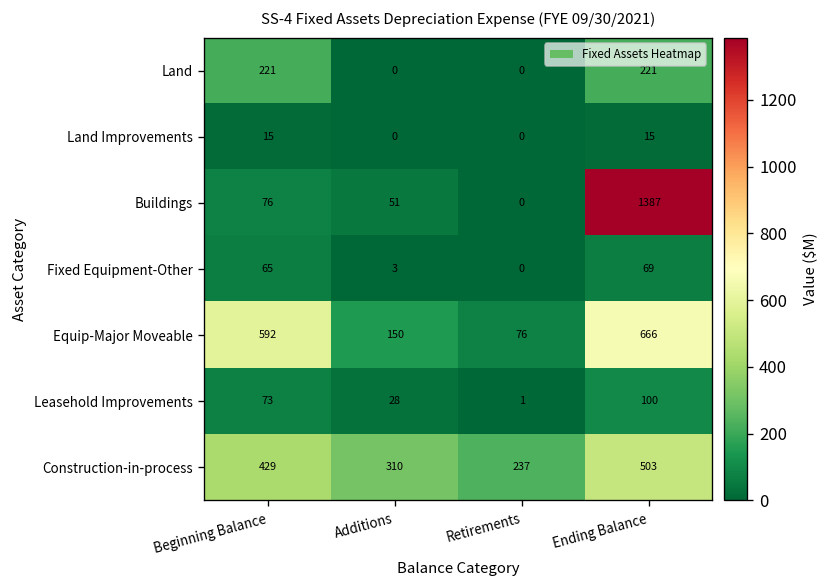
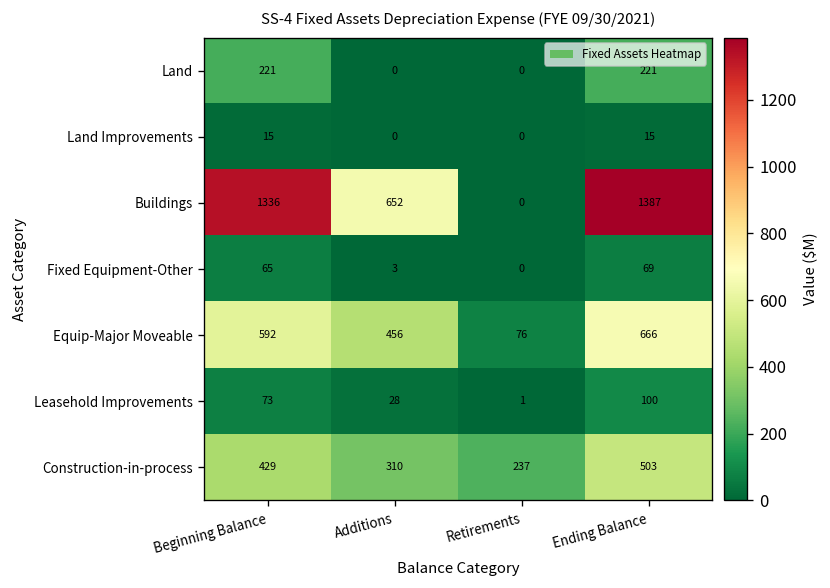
  {
    "Land": {
      "Beginning Balance": 221,
      "Additions": 0,
      "Retirements": 0,
      "Ending Balance": 221
    },
    "Land Improvements": {
      "Beginning Balance": 15,
      "Additions": 0,
      "Retirements": 0,
      "Ending Balance": 15
    },
    "Buildings": {
-     "Beginning Balance": 76,
-     "Additions": 51,
+     "Beginning Balance": 1336,
+     "Additions": 652,
      "Retirements": 0,
      "Ending Balance": 1387
    },
    "Fixed Equipment-Other": {
      "Beginning Balance": 65,
      "Additions": 3,
      "Retirements": 0,
      "Ending Balance": 69
    },
    "Equip-Major Moveable": {
      "Beginning Balance": 592,
-     "Additions": 150,
+     "Additions": 456,
      "Retirements": 76,
      "Ending Balance": 666
    },
    "Leasehold Improvements": {
      "Beginning Balance": 73,
      "Additions": 28,
      "Retirements": 1,
      "Ending Balance": 100
    },
    "Construction-in-process": {
      "Beginning Balance": 429,
      "Additions": 310,
      "Retirements": 237,
      "Ending Balance": 503
    }
  }
